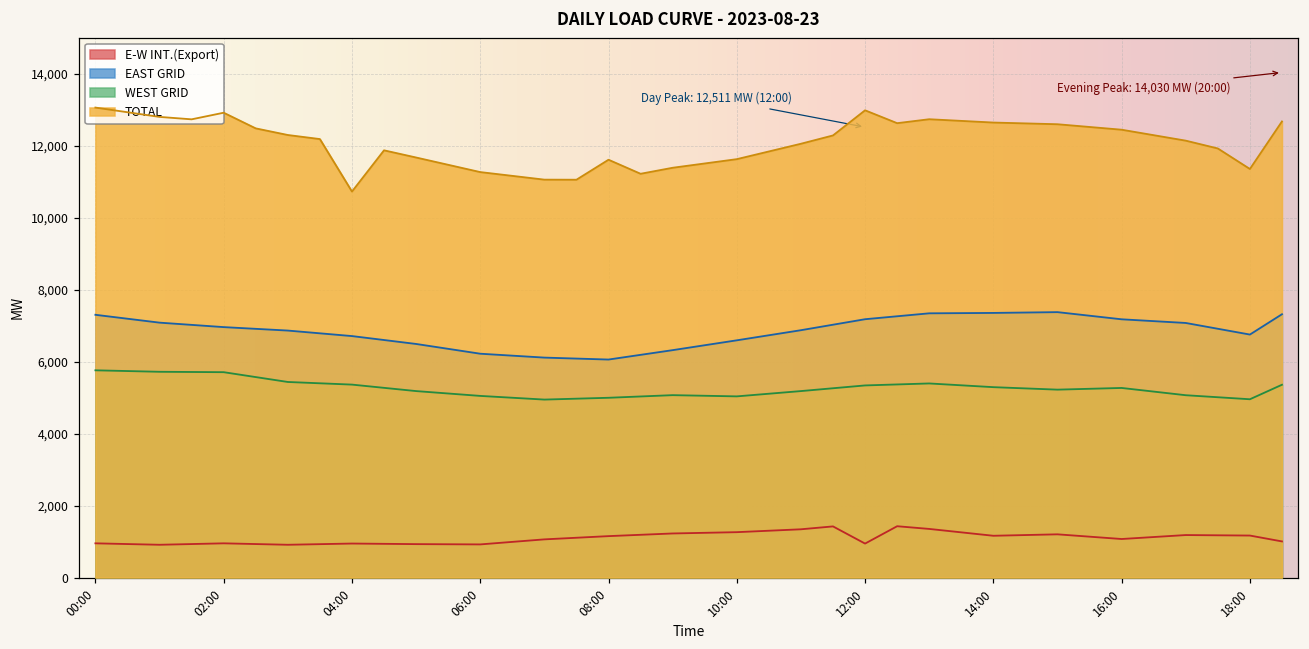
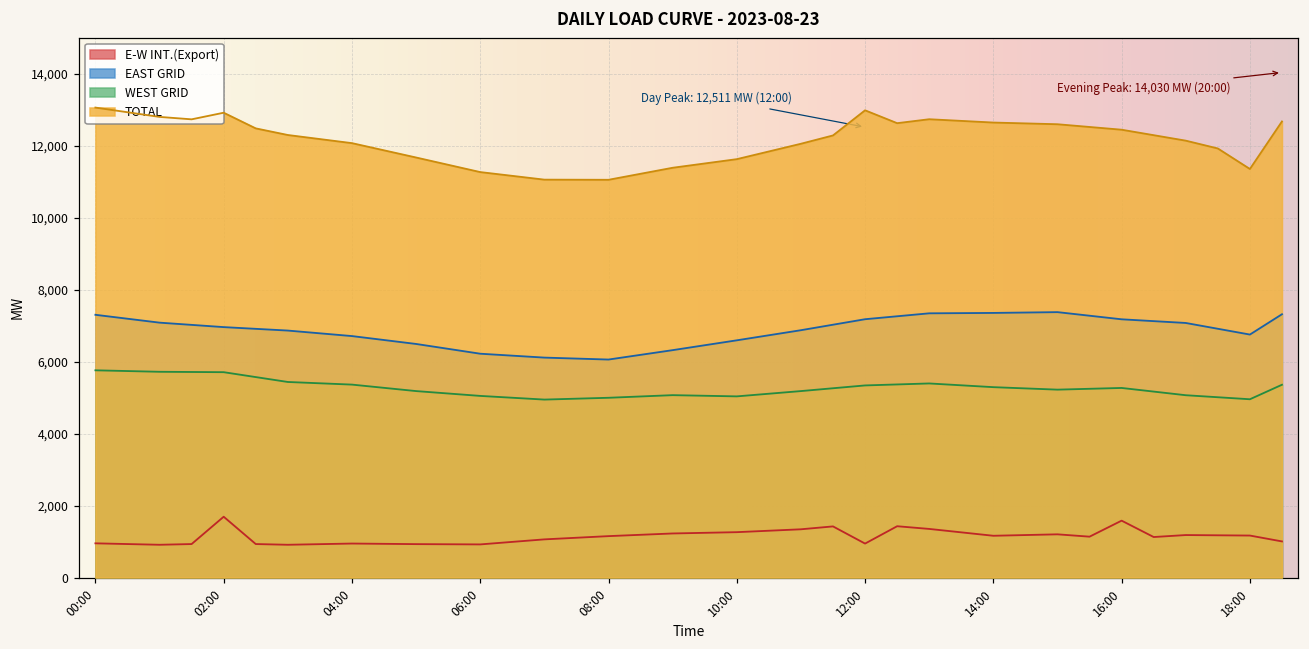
  {
    "E-W INT.(Export)": {
      "00:00": "1,000",
-     "02:00": "1,000",
+     "02:00": "1,700",
      "04:00": "900",
      "06:00": "900",
      "08:00": "1,200",
      "10:00": "1,300",
      "12:00": "900",
      "14:00": "1,200",
-     "16:00": "1,100",
+     "16:00": "1,600",
      "18:00": "1,200"
    },
    "EAST GRID": {
      "00:00": "7,300",
      "02:00": "7,000",
      "04:00": "6,700",
      "06:00": "6,200",
      "08:00": "6,100",
      "10:00": "6,600",
      "12:00": "7,200",
      "14:00": "7,400",
      "16:00": "7,200",
      "18:00": "6,700"
    },
    "WEST GRID": {
      "00:00": "5,800",
      "02:00": "5,700",
      "04:00": "5,400",
      "06:00": "5,000",
      "08:00": "5,000",
      "10:00": "5,000",
      "12:00": "5,300",
      "14:00": "5,300",
      "16:00": "5,300",
      "18:00": "5,000"
    },
    "TOTAL": {
      "02:00": "12,900",
-     "04:00": "10,700",
+     "04:00": "12,100",
      "06:00": "11,300",
-     "08:00": "11,600",
+     "08:00": "11,000",
      "10:00": "11,600",
      "14:00": "12,600",
      "16:00": "12,400",
      "18:00": "11,300"
    }
  }
